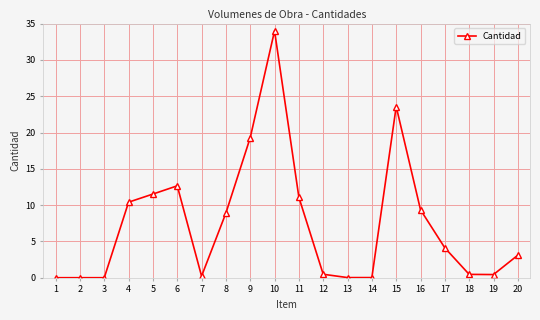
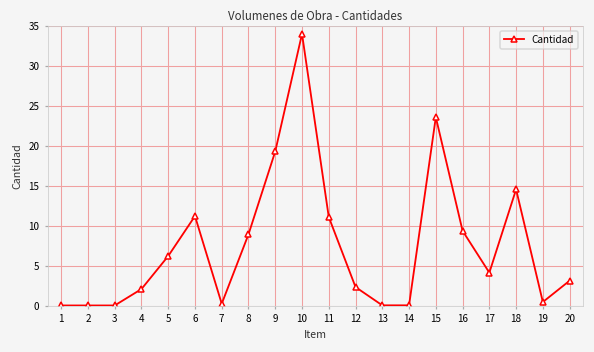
  {
    "1": 0,
    "2": 0,
    "3": 0,
-   "4": 10,
-   "5": 12,
-   "6": 13,
+   "4": 2,
+   "5": 6,
+   "6": 11,
    "7": 0,
    "8": 9,
    "9": 19,
    "10": 34,
    "11": 11,
-   "12": 0,
+   "12": 2,
    "13": 0,
    "14": 0,
    "15": 24,
    "16": 9,
    "17": 4,
-   "18": 0,
+   "18": 15,
    "19": 0,
    "20": 3
  }
